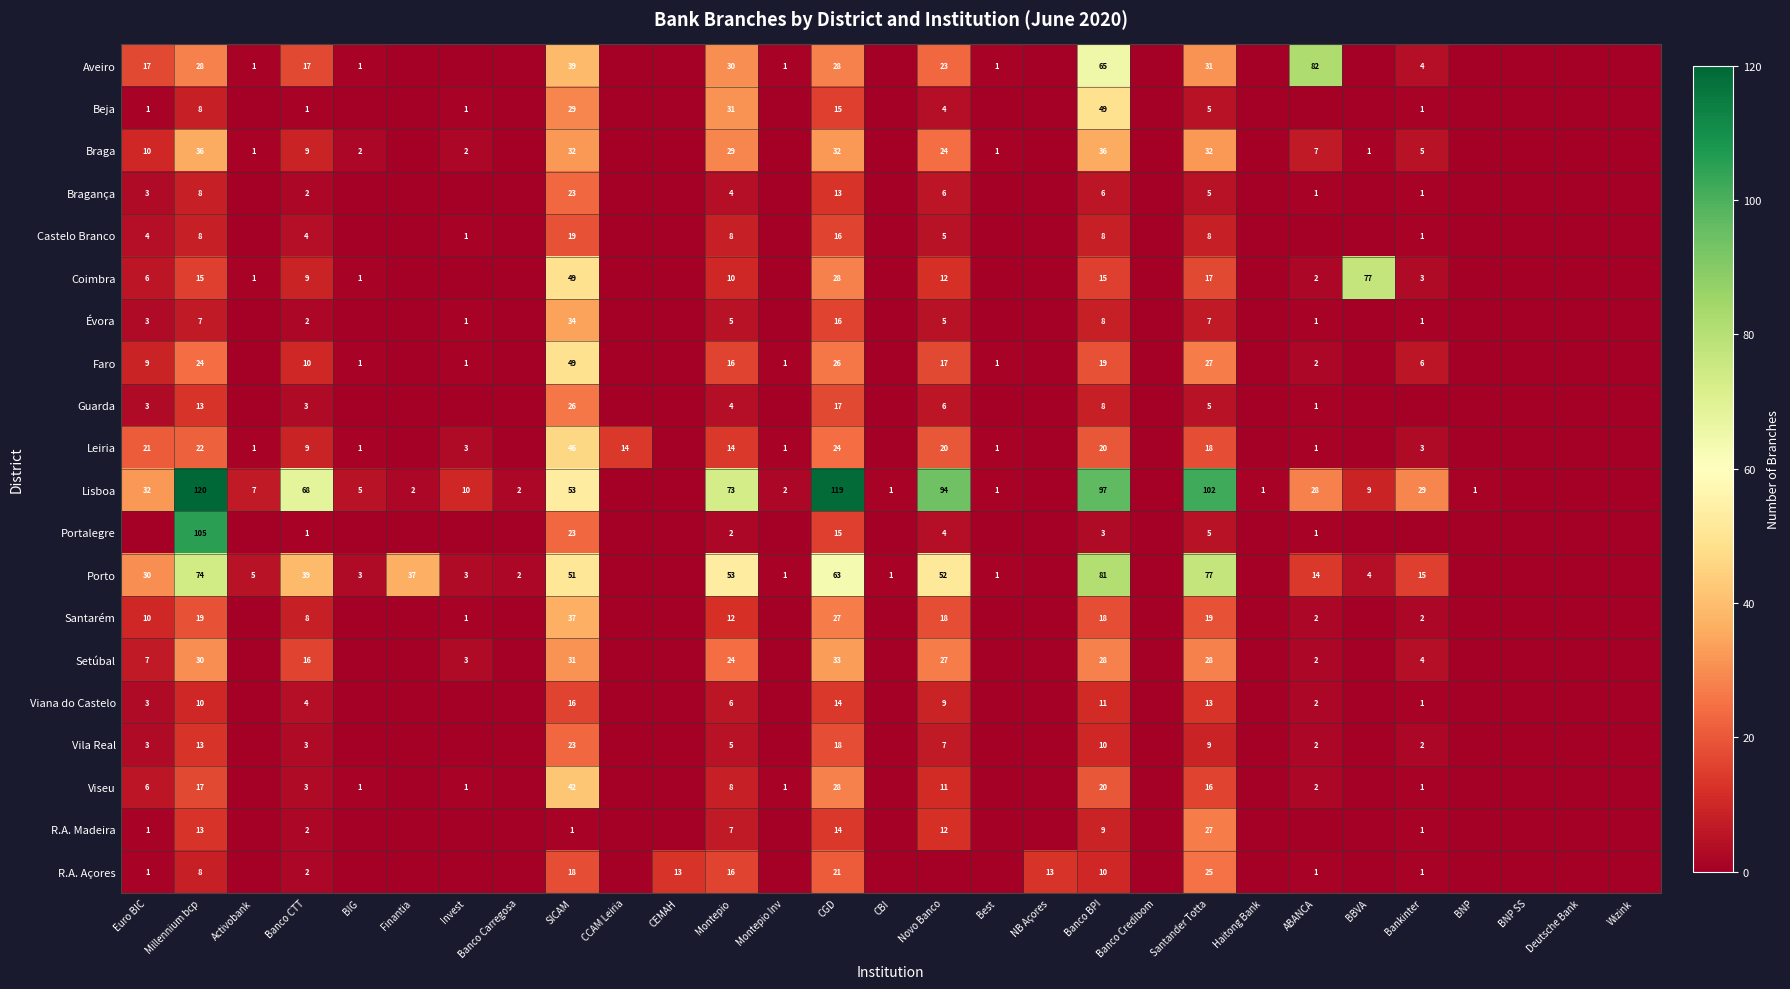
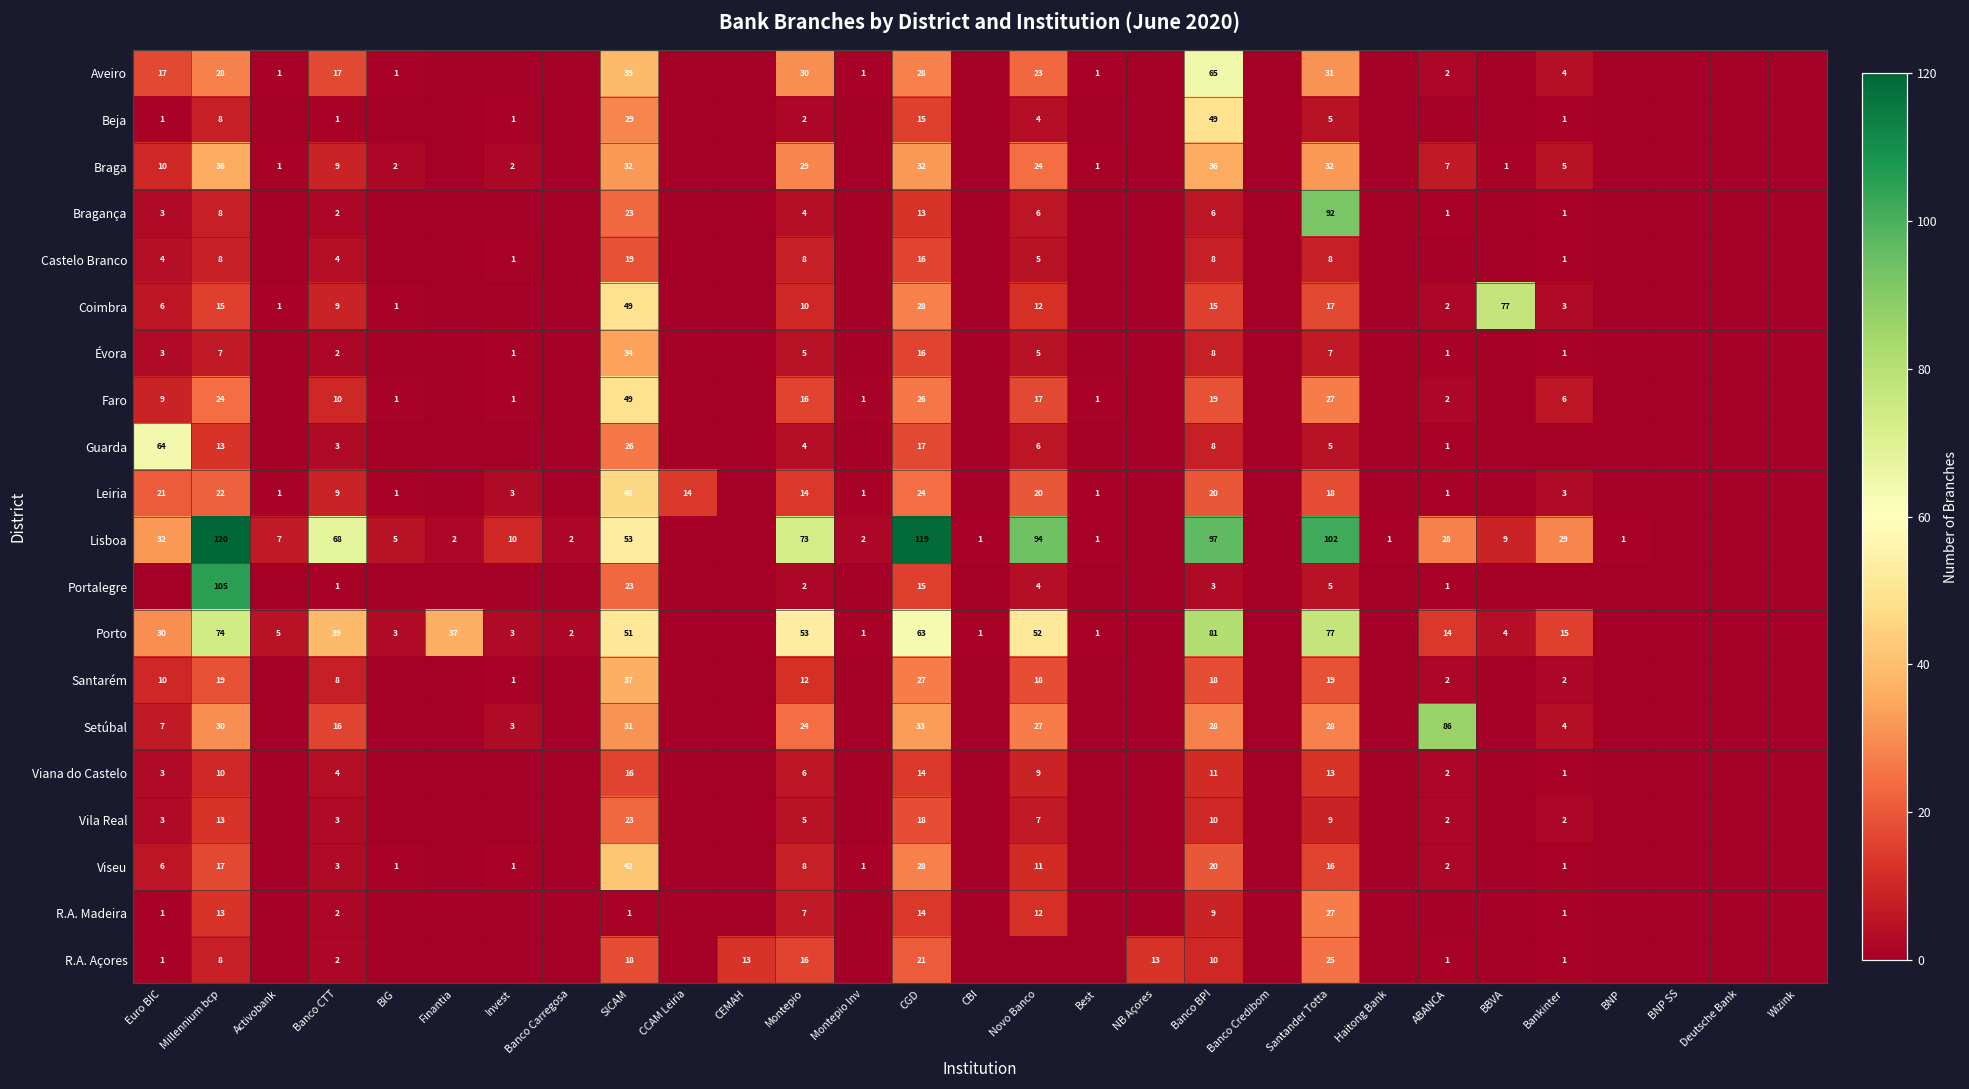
  {
    "Aveiro": {
      "Euro BIC": 17,
      "Millennium bcp": 28,
      "Activobank": 1,
      "Banco CTT": 17,
      "BIG": 1,
      "SICAM": 39,
      "Montepio": 30,
      "Montepio Inv": 1,
      "CGD": 28,
      "Novo Banco": 23,
      "Best": 1,
      "Banco BPI": 65,
      "Santander Totta": 31,
-     "ABANCA": 82,
+     "ABANCA": 2,
      "Bankinter": 4
    },
    "Beja": {
      "Euro BIC": 1,
      "Millennium bcp": 8,
      "Banco CTT": 1,
      "Invest": 1,
      "SICAM": 29,
-     "Montepio": 31,
+     "Montepio": 2,
      "CGD": 15,
      "Novo Banco": 4,
      "Banco BPI": 49,
      "Santander Totta": 5,
      "Bankinter": 1
    },
    "Bragança": {
      "Euro BIC": 3,
      "Millennium bcp": 8,
      "Banco CTT": 2,
      "SICAM": 23,
      "Montepio": 4,
      "CGD": 13,
      "Novo Banco": 6,
      "Banco BPI": 6,
-     "Santander Totta": 5,
+     "Santander Totta": 92,
      "ABANCA": 1,
      "Bankinter": 1
    },
    "Guarda": {
-     "Euro BIC": 3,
+     "Euro BIC": 64,
      "Millennium bcp": 13,
      "Banco CTT": 3,
      "SICAM": 26,
      "Montepio": 4,
      "CGD": 17,
      "Novo Banco": 6,
      "Banco BPI": 8,
      "Santander Totta": 5,
      "ABANCA": 1
    },
    "Setúbal": {
      "Euro BIC": 7,
      "Millennium bcp": 30,
      "Banco CTT": 16,
      "Invest": 3,
      "SICAM": 31,
      "Montepio": 24,
      "CGD": 33,
      "Novo Banco": 27,
      "Banco BPI": 28,
      "Santander Totta": 28,
-     "ABANCA": 2,
+     "ABANCA": 86,
      "Bankinter": 4
    }
  }
